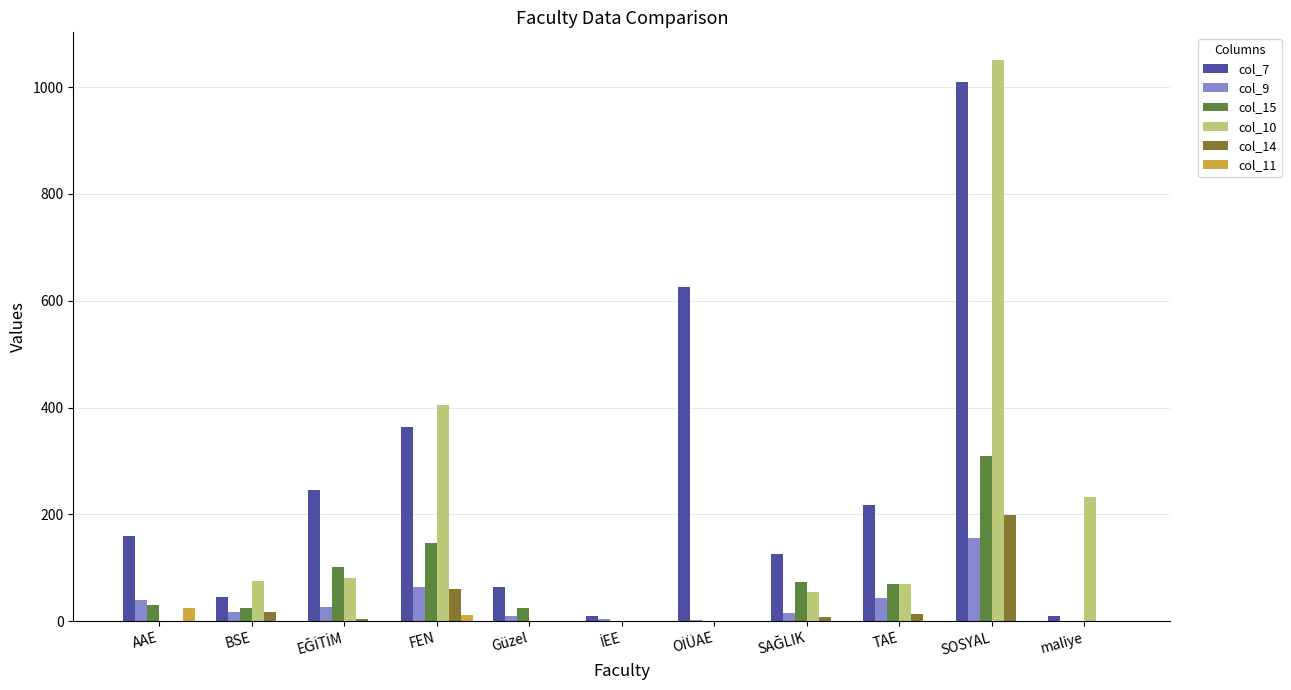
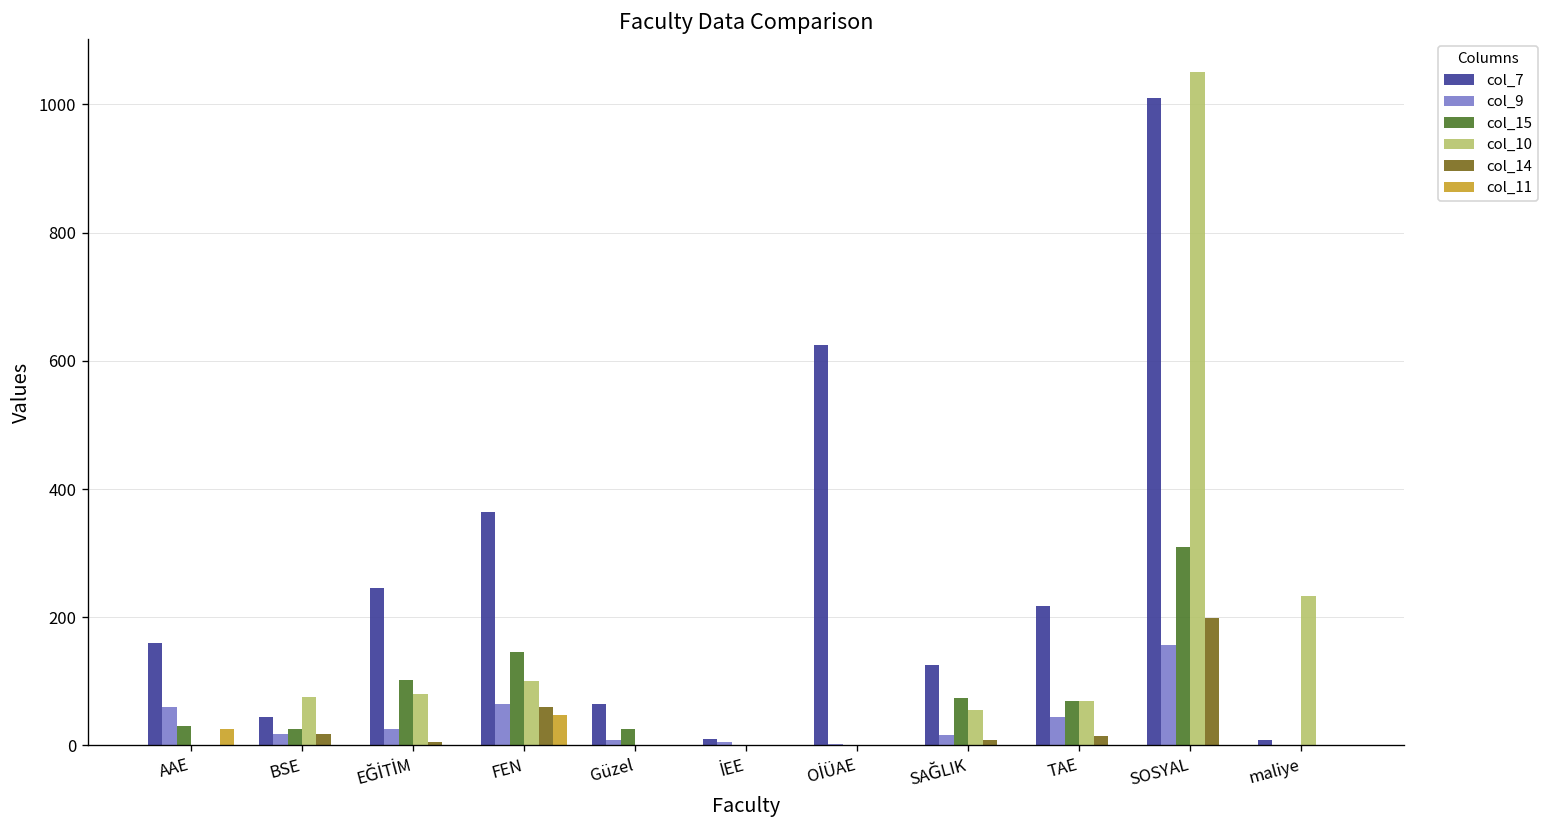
  {
    "col_7": {
      "AAE": 160,
      "BSE": 50,
      "EĞİTİM": 250,
      "FEN": 360,
      "Güzel": 60,
      "İEE": 10,
      "OİÜAE": 630,
      "SAĞLIK": 130,
      "TAE": 220,
      "SOSYAL": 1010,
      "maliye": 10
    },
    "col_9": {
-     "AAE": 40,
+     "AAE": 60,
      "BSE": 20,
      "EĞİTİM": 30,
      "FEN": 70,
      "Güzel": 10,
      "İEE": 10,
      "SAĞLIK": 20,
      "TAE": 40,
      "SOSYAL": 160,
      "maliye": 0
    },
    "col_10": {
      "AAE": 0,
      "BSE": 80,
      "EĞİTİM": 80,
-     "FEN": 410,
+     "FEN": 100,
      "Güzel": 0,
      "İEE": 0,
      "OİÜAE": 0,
      "SAĞLIK": 60,
      "TAE": 70,
      "SOSYAL": 1050,
      "maliye": 230
    },
    "col_11": {
      "AAE": 30,
      "BSE": 0,
      "EĞİTİM": 0,
-     "FEN": 10,
+     "FEN": 50,
      "Güzel": 0,
      "İEE": 0,
      "OİÜAE": 0,
      "SAĞLIK": 0,
      "TAE": 0,
      "SOSYAL": 0,
      "maliye": 0
    }
  }
